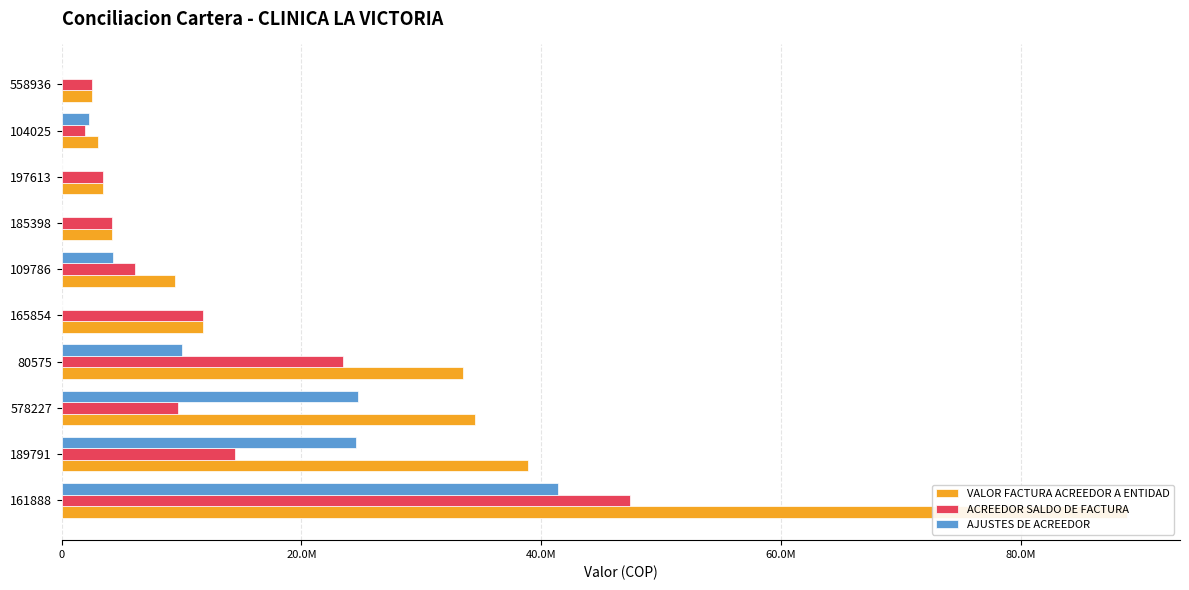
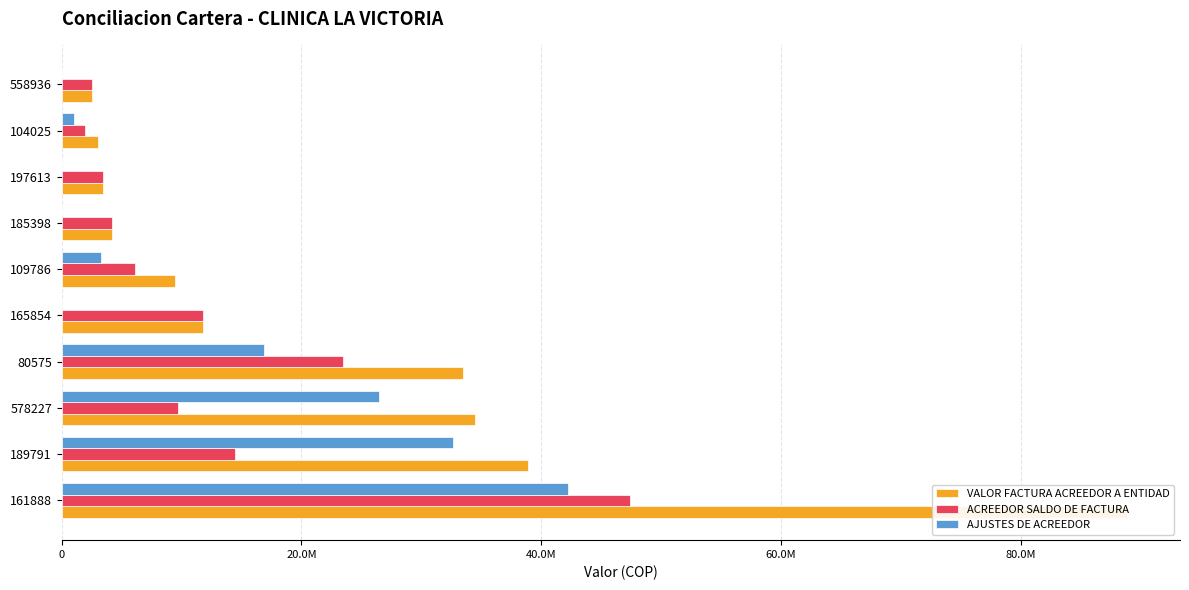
  {
    "VALOR FACTURA ACREEDOR A ENTIDAD": {
      "558936": 2500000,
      "104025": 3000000,
      "197613": 3500000,
      "185398": 4200000,
      "109786": 9400000,
      "165854": 11800000,
      "80575": 33500000,
      "578227": 34400000,
      "189791": 38900000
    },
    "ACREEDOR SALDO DE FACTURA": {
      "558936": 2500000,
      "104025": 2000000,
      "197613": 3500000,
      "185398": 4200000,
      "109786": 6100000,
      "165854": 11800000,
      "80575": 23400000,
      "578227": 9700000,
      "189791": 14400000,
      "161888": 47400000
    },
    "AJUSTES DE ACREEDOR": {
      "558936": 0,
-     "104025": 2300000,
+     "104025": 1100000,
      "197613": 0,
      "185398": 0,
-     "109786": 4300000,
+     "109786": 3300000,
      "165854": 0,
-     "80575": 10000000,
-     "578227": 24700000,
-     "189791": 24500000,
-     "161888": 41400000
+     "80575": 16900000,
+     "578227": 26500000,
+     "189791": 32600000,
+     "161888": 42200000
    }
  }
